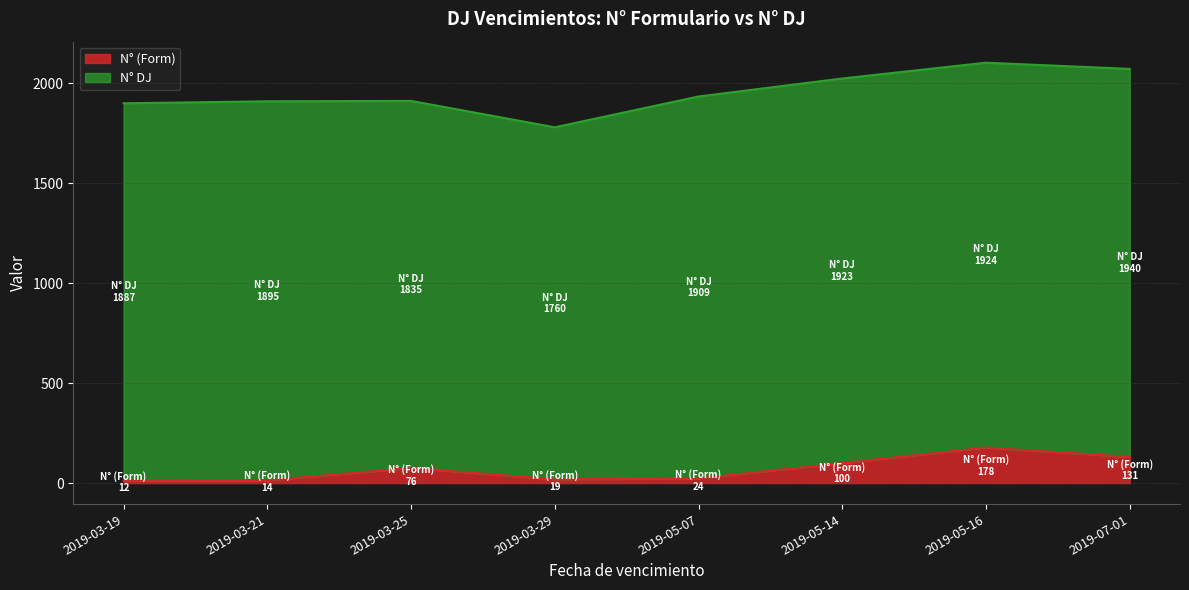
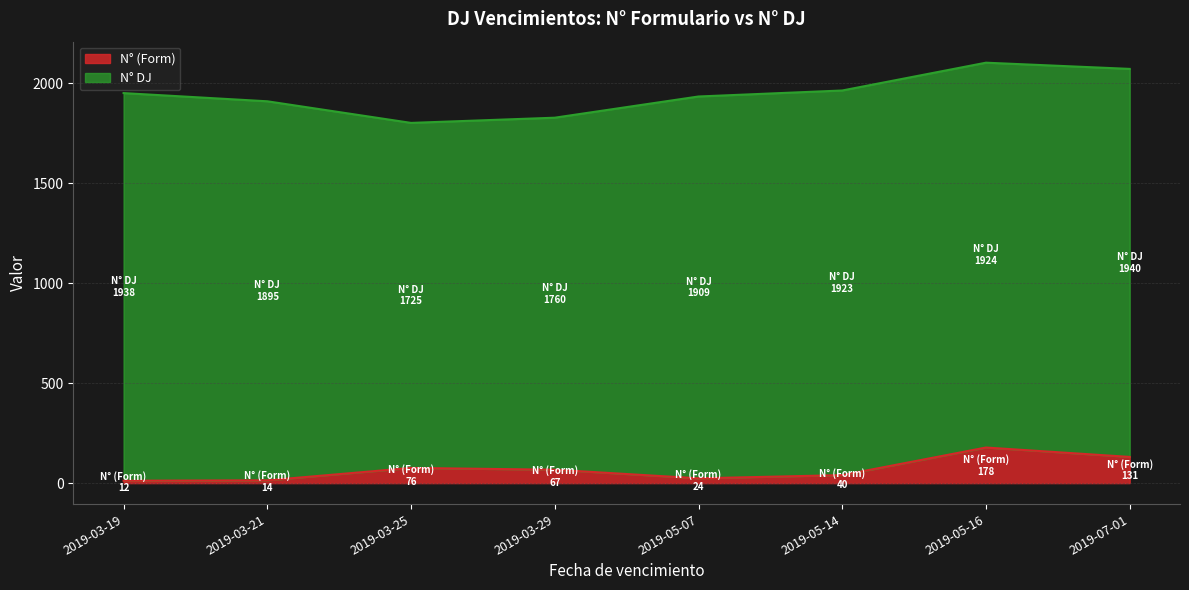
  {
    "N° (Form)": {
      "2019-03-19": 12,
      "2019-03-21": 14,
      "2019-03-25": 76,
-     "2019-03-29": 19,
+     "2019-03-29": 67,
      "2019-05-07": 24,
-     "2019-05-14": 100,
+     "2019-05-14": 40,
      "2019-05-16": 178,
      "2019-07-01": 131
    },
    "N° DJ": {
-     "2019-03-19": 1887,
-     "2019-03-25": 1835
+     "2019-03-19": 1938,
+     "2019-03-25": 1725
    }
  }
